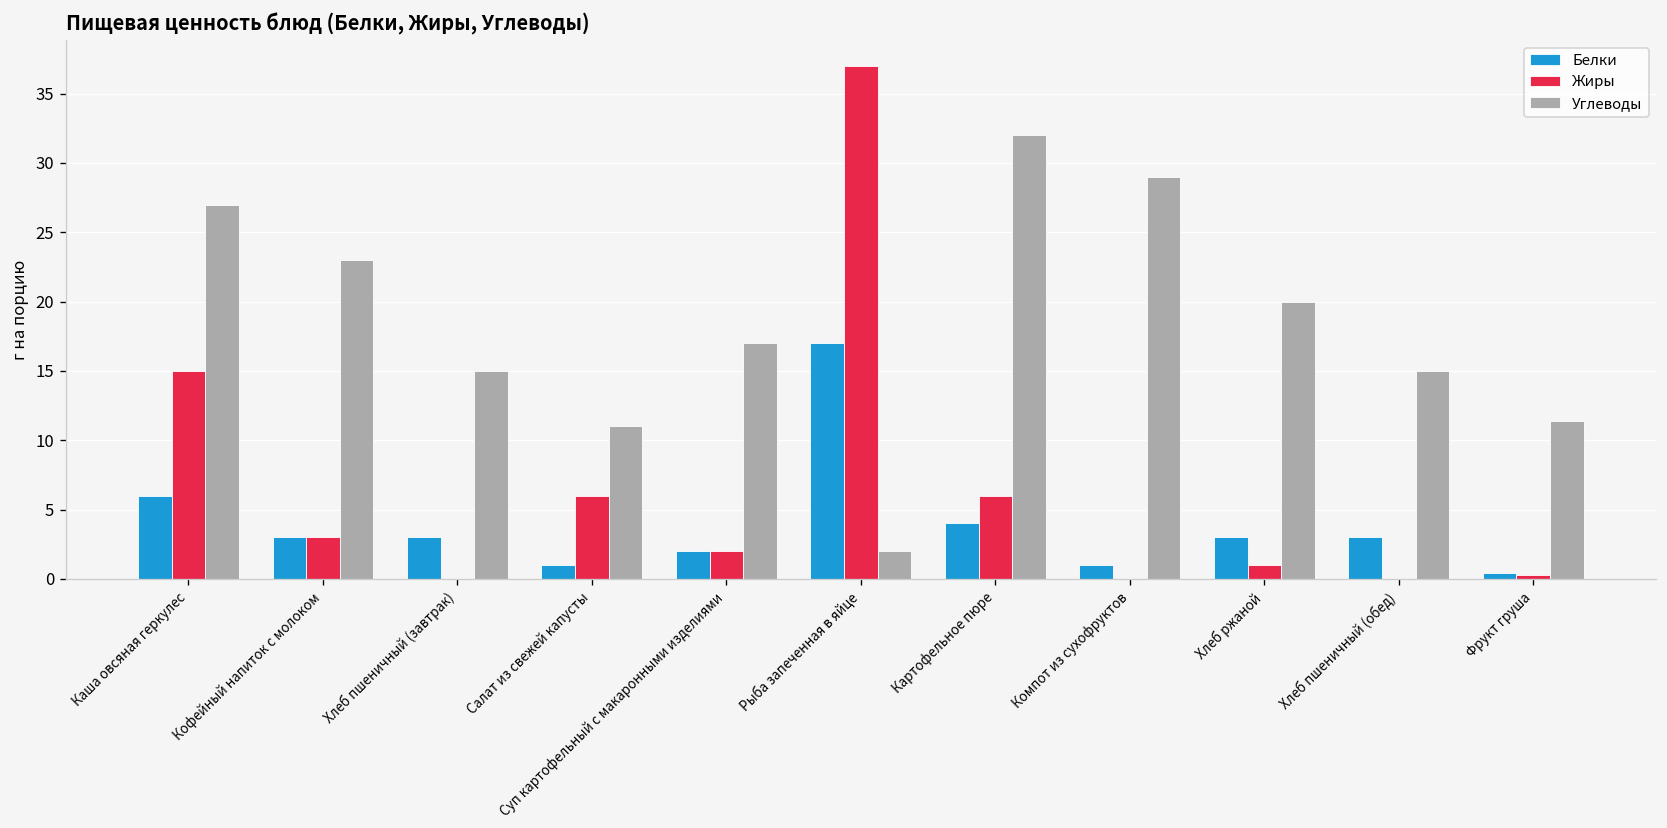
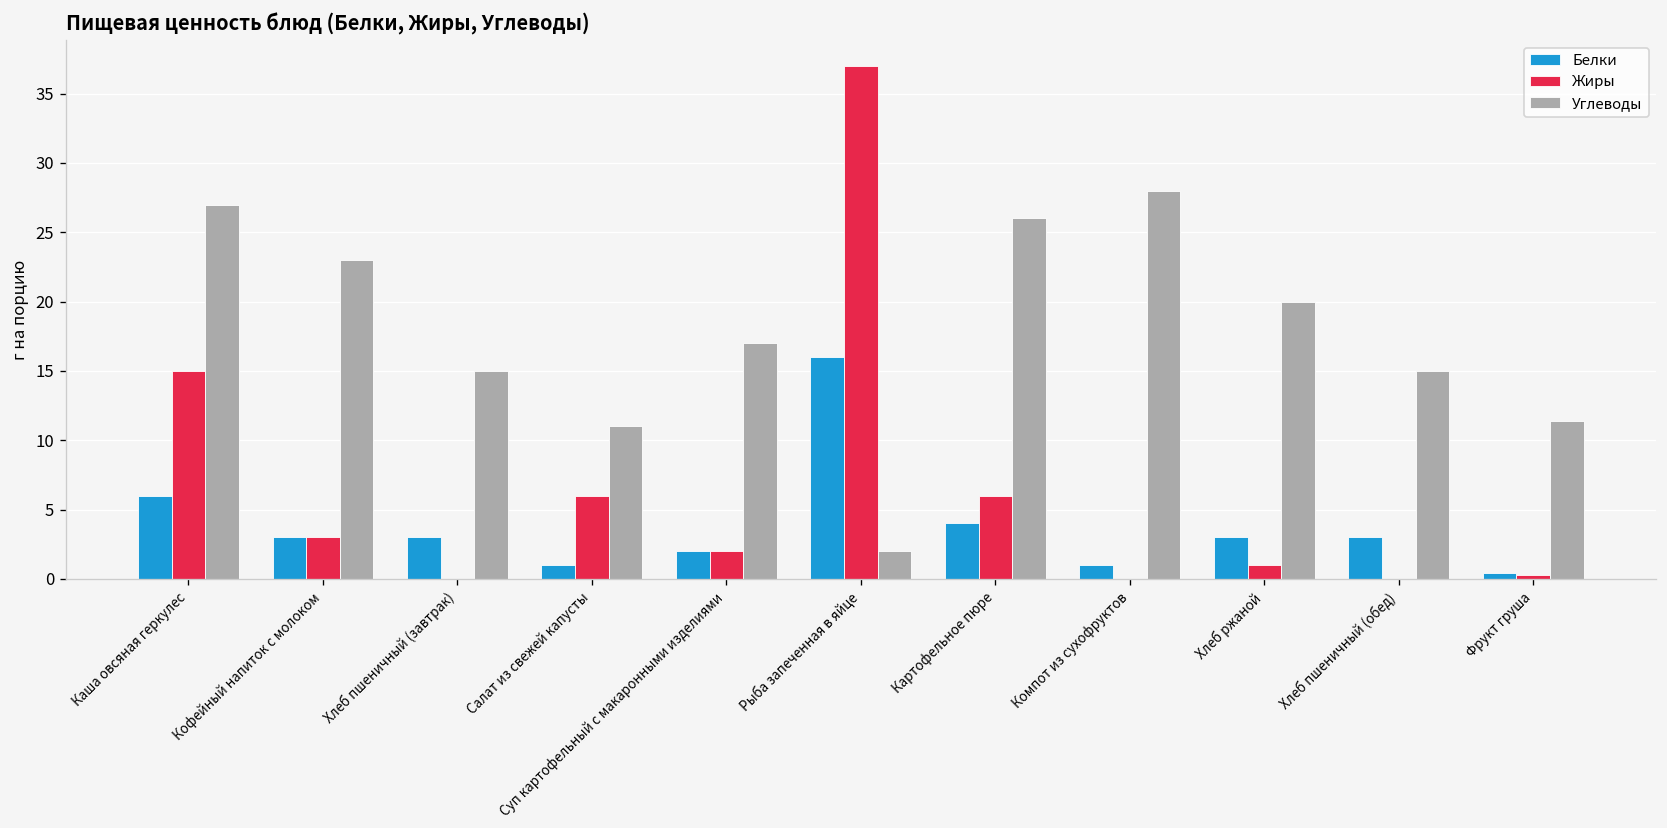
  {
    "Белки": {
      "Каша овсяная геркулес": 6,
      "Кофейный напиток с молоком": 3,
      "Хлеб пшеничный (завтрак)": 3,
      "Салат из свежей капусты": 1,
      "Суп картофельный с макаронными изделиями": 2,
-     "Рыба запеченная в яйце": 17,
+     "Рыба запеченная в яйце": 16,
      "Картофельное пюре": 4,
      "Компот из сухофруктов": 1,
      "Хлеб ржаной": 3,
      "Хлеб пшеничный (обед)": 3,
      "Фрукт груша": 0.4
    },
    "Жиры": {
      "Каша овсяная геркулес": 15,
      "Кофейный напиток с молоком": 3,
      "Хлеб пшеничный (завтрак)": 0,
      "Салат из свежей капусты": 6,
      "Суп картофельный с макаронными изделиями": 2,
      "Рыба запеченная в яйце": 37,
      "Картофельное пюре": 6,
      "Компот из сухофруктов": 0,
      "Хлеб ржаной": 1,
      "Хлеб пшеничный (обед)": 0,
      "Фрукт груша": 0.3
    },
    "Углеводы": {
      "Каша овсяная геркулес": 27,
      "Кофейный напиток с молоком": 23,
      "Хлеб пшеничный (завтрак)": 15,
      "Салат из свежей капусты": 11,
      "Суп картофельный с макаронными изделиями": 17,
      "Рыба запеченная в яйце": 2,
-     "Картофельное пюре": 32,
-     "Компот из сухофруктов": 29,
+     "Картофельное пюре": 26,
+     "Компот из сухофруктов": 28,
      "Хлеб ржаной": 20,
      "Хлеб пшеничный (обед)": 15,
      "Фрукт груша": 11.4
    }
  }
